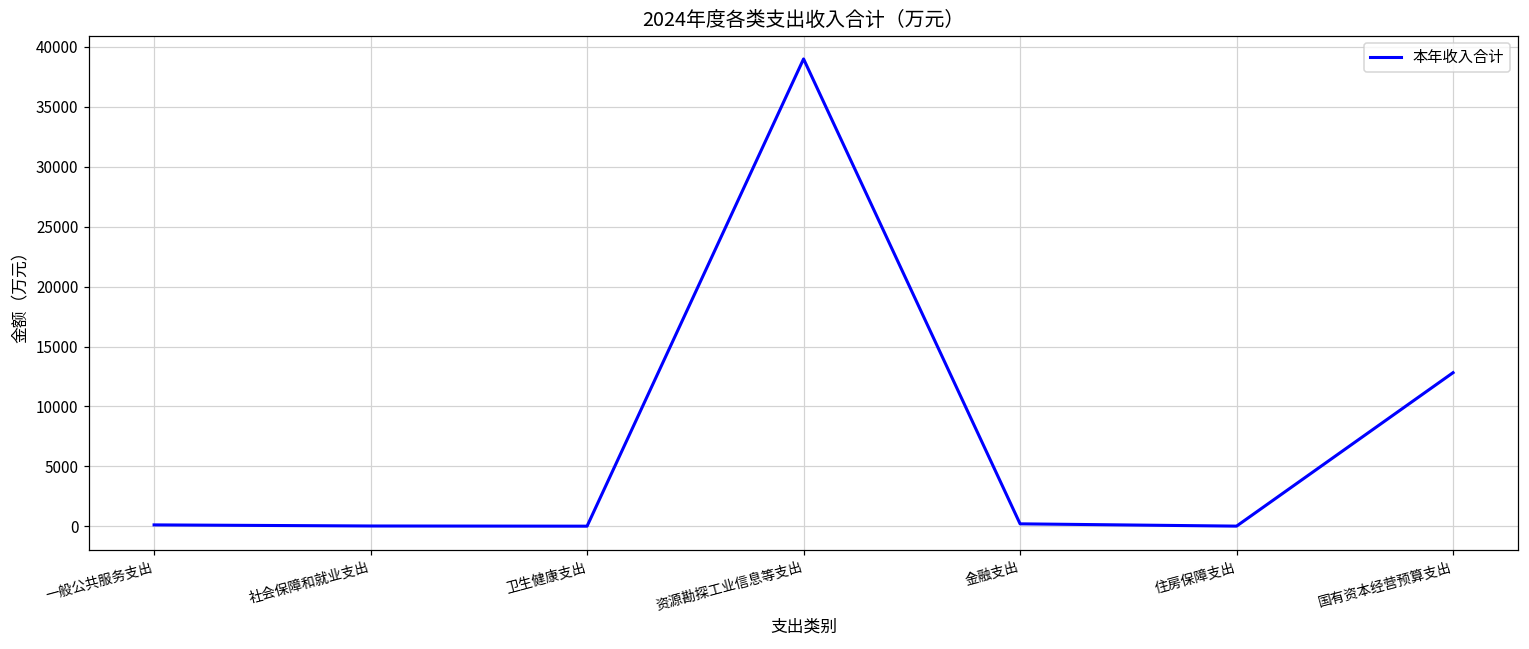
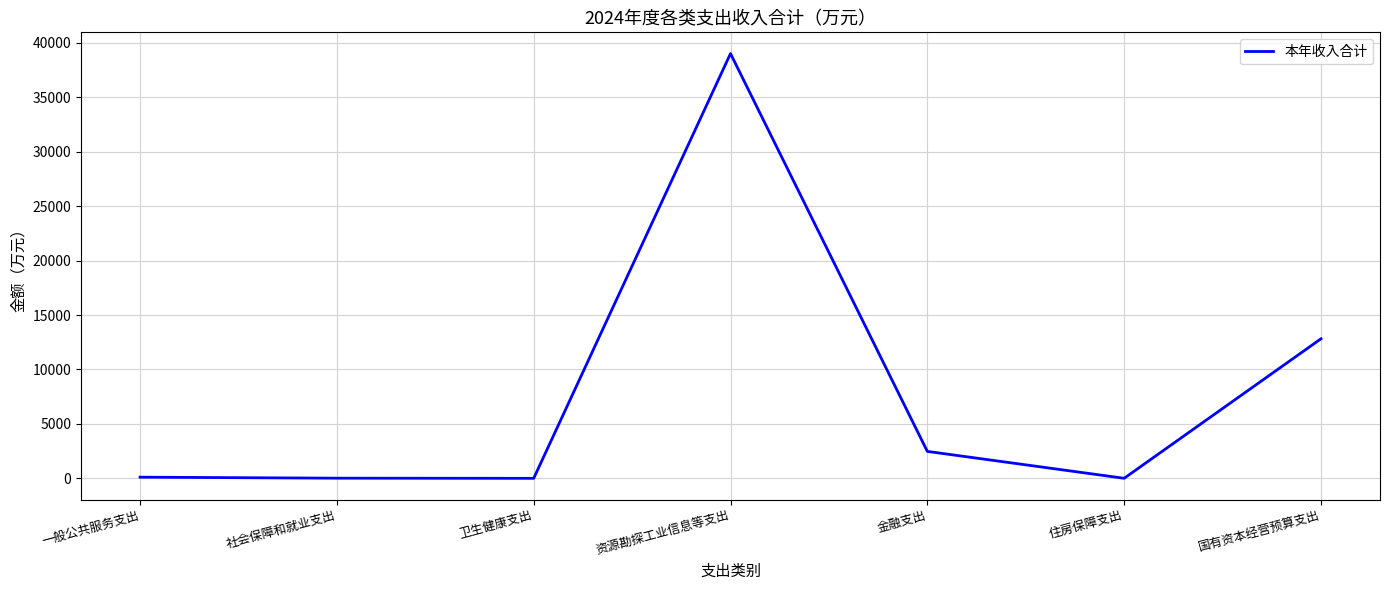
  {
    "一般公共服务支出": 100,
    "社会保障和就业支出": 0,
    "卫生健康支出": 0,
    "资源勘探工业信息等支出": 39000,
-   "金融支出": 200,
+   "金融支出": 2500,
    "住房保障支出": 0,
    "国有资本经营预算支出": 12800
  }
